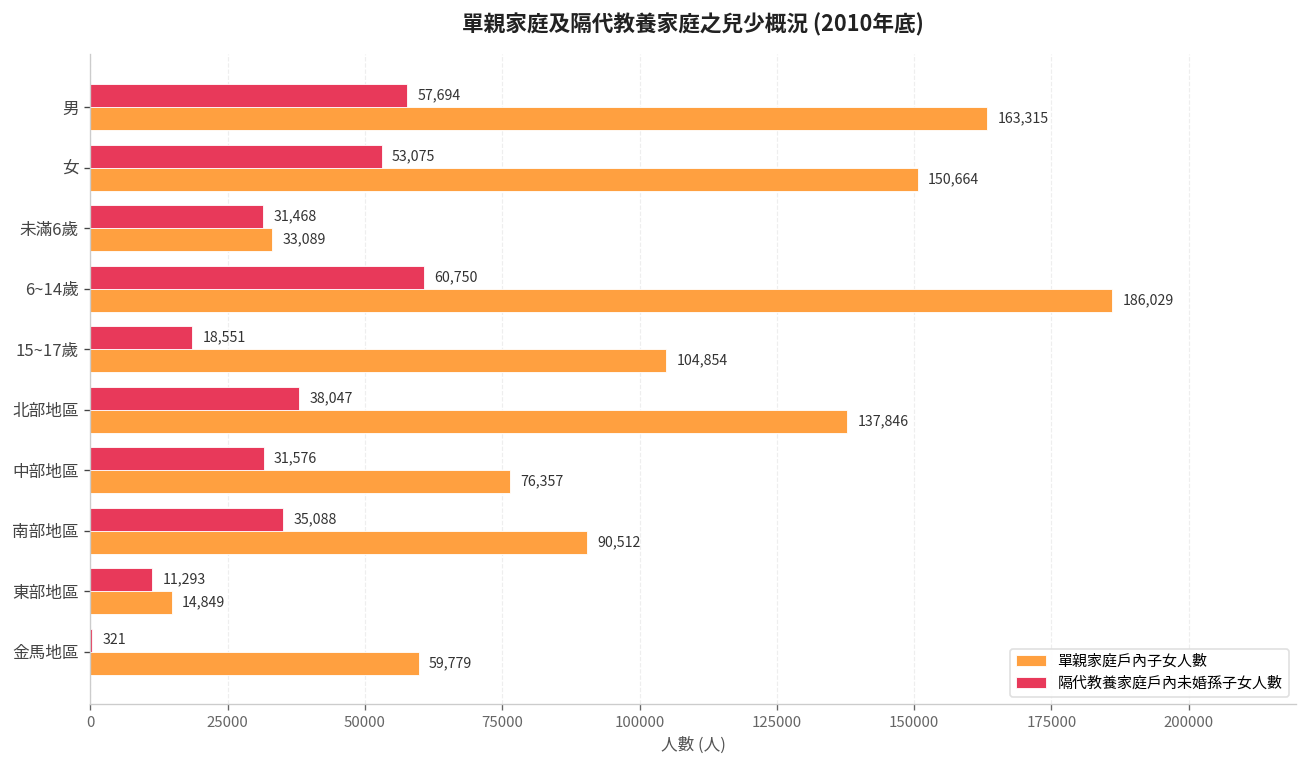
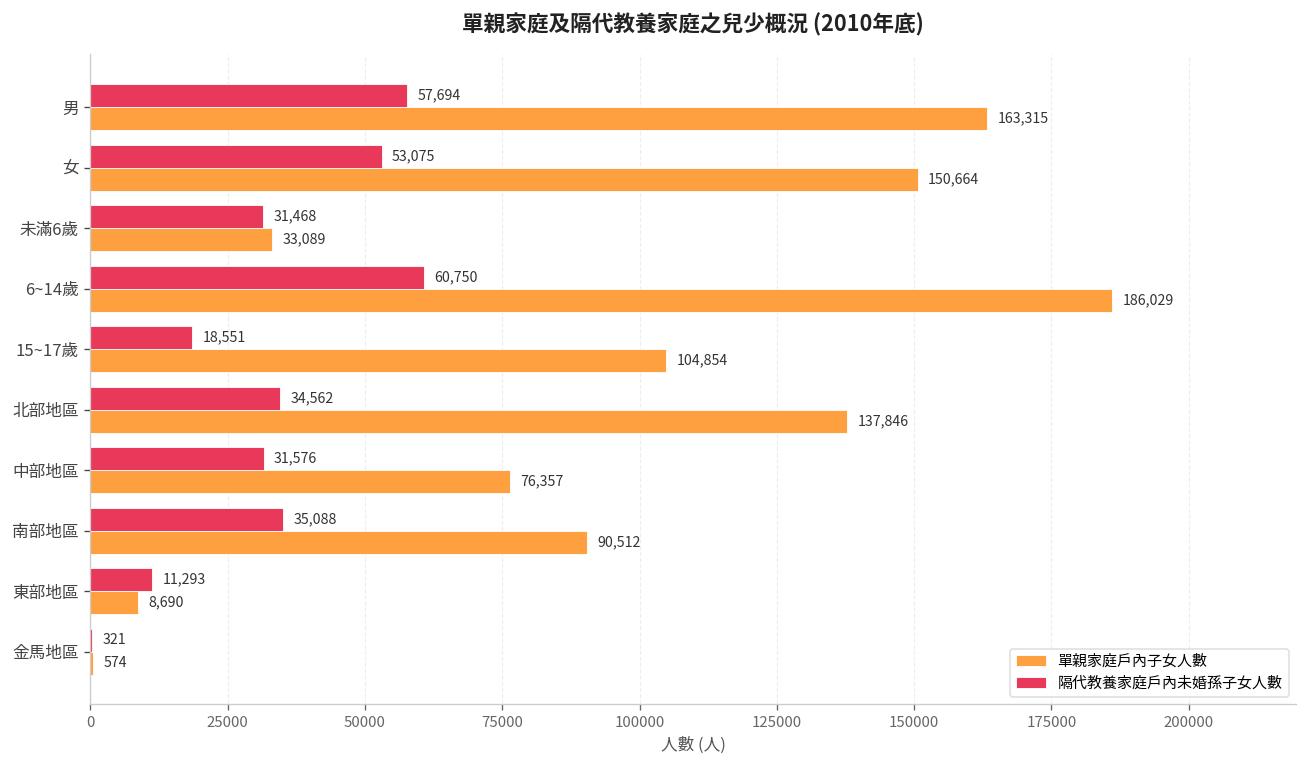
  {
    "單親家庭戶內子女人數": {
      "男": "163,315",
      "女": "150,664",
      "未滿6歲": "33,089",
      "6~14歲": "186,029",
      "15~17歲": "104,854",
      "北部地區": "137,846",
      "中部地區": "76,357",
      "南部地區": "90,512",
-     "東部地區": "14,849",
-     "金馬地區": "59,779"
+     "東部地區": "8,690",
+     "金馬地區": "574"
    },
    "隔代教養家庭戶內未婚孫子女人數": {
      "男": "57,694",
      "女": "53,075",
      "未滿6歲": "31,468",
      "6~14歲": "60,750",
      "15~17歲": "18,551",
-     "北部地區": "38,047",
+     "北部地區": "34,562",
      "中部地區": "31,576",
      "南部地區": "35,088",
      "東部地區": "11,293",
      "金馬地區": "321"
    }
  }
